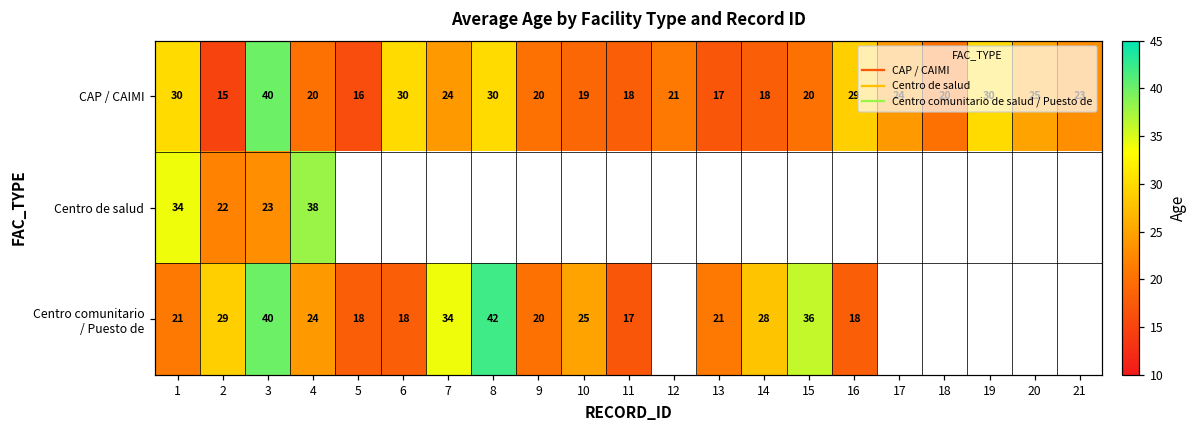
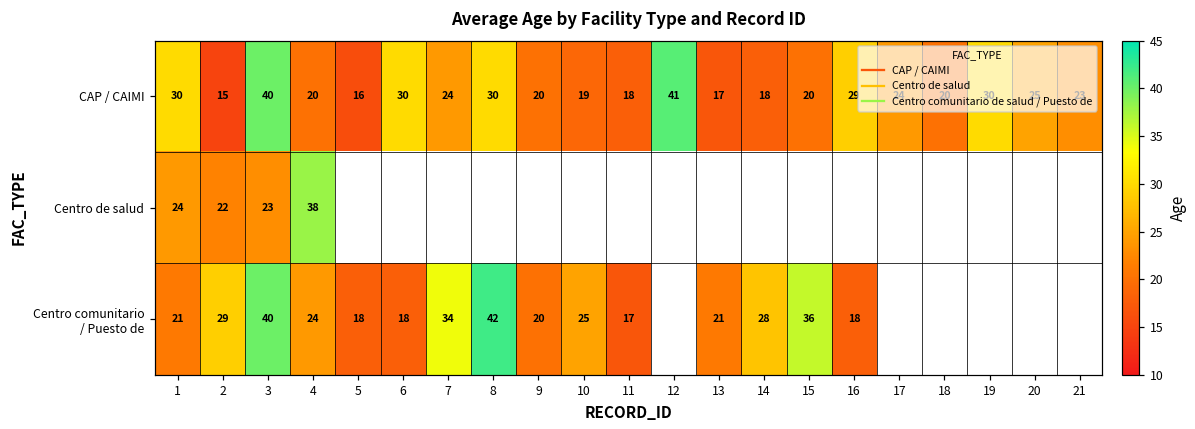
  {
    "CAP / CAIMI": {
      "1": 30,
      "2": 15,
      "3": 40,
      "4": 20,
      "5": 16,
      "6": 30,
      "7": 24,
      "8": 30,
      "9": 20,
      "10": 19,
      "11": 18,
-     "12": 21,
+     "12": 41,
      "13": 17,
      "14": 18,
      "15": 20
    },
    "Centro de salud": {
-     "1": 34,
+     "1": 24,
      "2": 22,
      "3": 23,
      "4": 38
    },
    "Centro comunitario / Puesto de": {
      "1": 21,
      "2": 29,
      "3": 40,
      "4": 24,
      "5": 18,
      "6": 18,
      "7": 34,
      "8": 42,
      "9": 20,
      "10": 25,
      "11": 17,
      "13": 21,
      "14": 28,
      "15": 36,
      "16": 18
    }
  }
